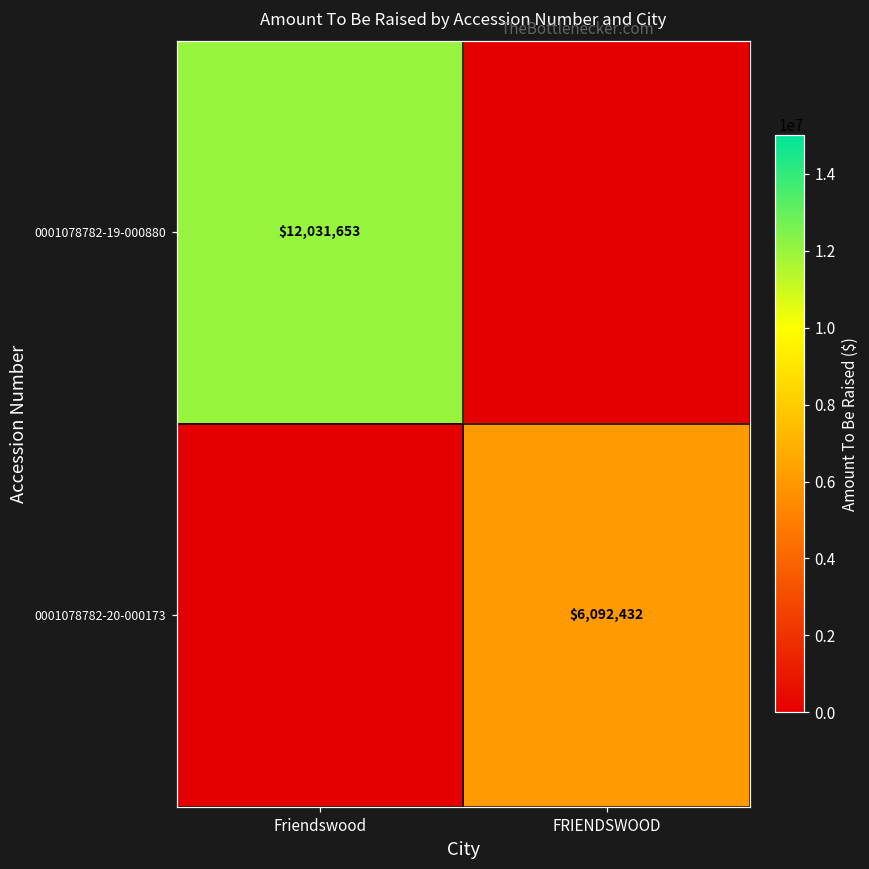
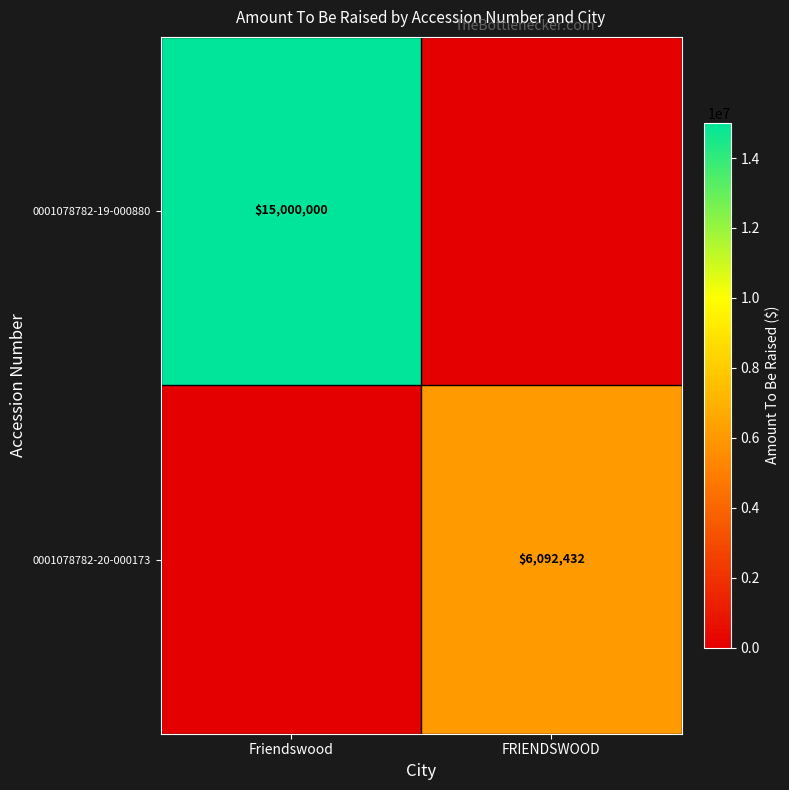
  {
    "0001078782-19-000880": {
-     "Friendswood": "$12,031,653"
+     "Friendswood": "$15,000,000"
    },
    "0001078782-20-000173": {
      "FRIENDSWOOD": "$6,092,432"
    }
  }
